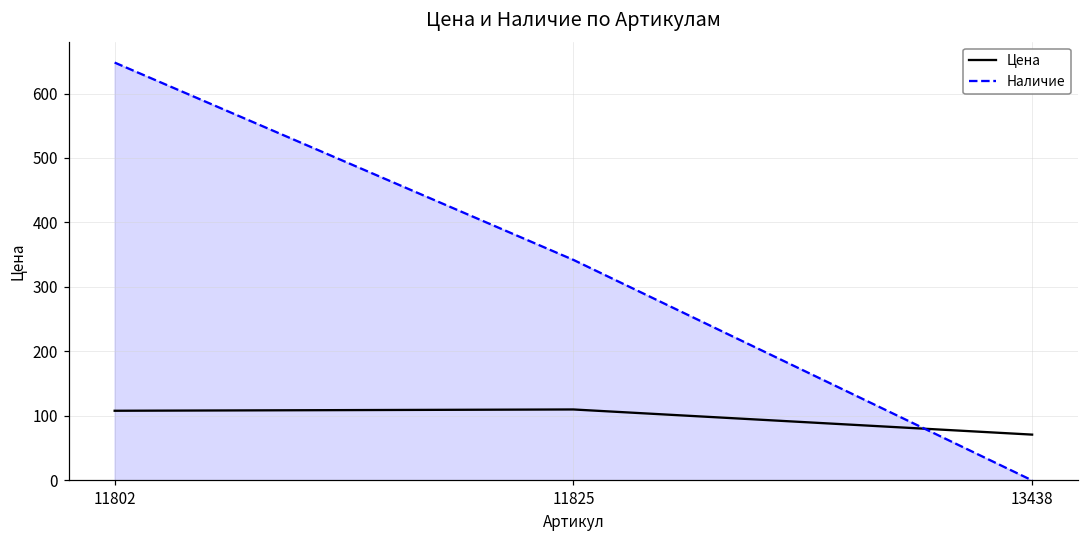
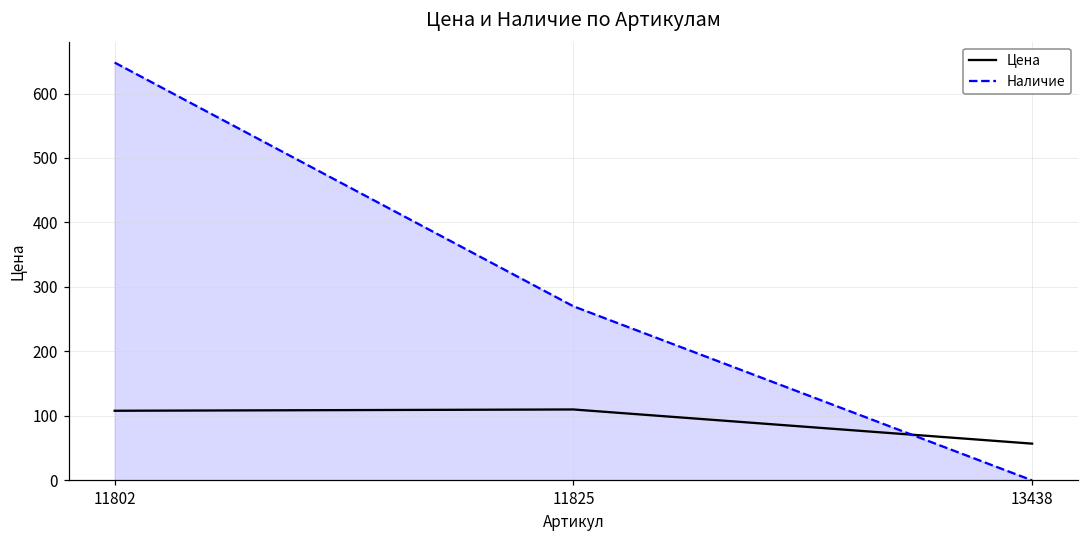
  {
    "Цена": {
      "11802": 110,
      "11825": 110,
-     "13438": 70
+     "13438": 60
    },
    "Наличие": {
      "11802": 650,
-     "11825": 340,
+     "11825": 270,
      "13438": 0
    }
  }
